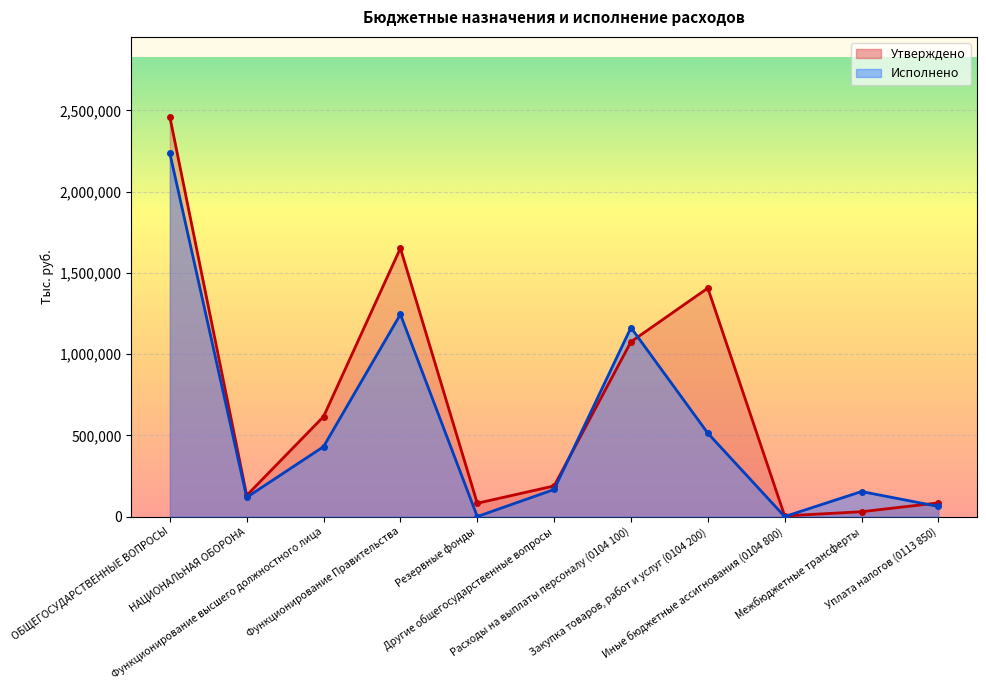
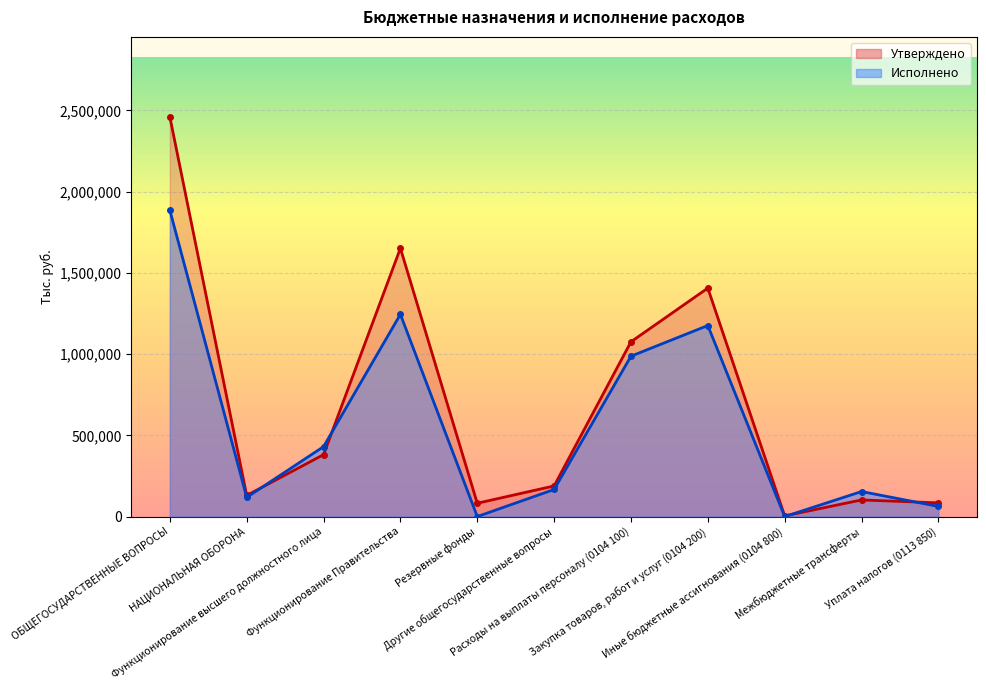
  {
    "Утверждено": {
      "ОБЩЕГОСУДАРСТВЕННЫЕ ВОПРОСЫ": "2,460,000",
-     "Функционирование высшего должностного лица": "620,000",
+     "Функционирование высшего должностного лица": "380,000",
      "Функционирование Правительства": "1,650,000",
      "Резервные фонды": "80,000",
      "Другие общегосударственные вопросы": "190,000",
      "Расходы на выплаты персоналу (0104 100)": "1,080,000",
      "Закупка товаров, работ и услуг (0104 200)": "1,410,000",
-     "Межбюджетные трансферты": "30,000",
+     "Межбюджетные трансферты": "100,000",
      "Уплата налогов (0113 850)": "80,000"
    },
    "Исполнено": {
-     "ОБЩЕГОСУДАРСТВЕННЫЕ ВОПРОСЫ": "2,240,000",
+     "ОБЩЕГОСУДАРСТВЕННЫЕ ВОПРОСЫ": "1,890,000",
      "Функционирование высшего должностного лица": "430,000",
      "Функционирование Правительства": "1,250,000",
      "Резервные фонды": "0",
      "Другие общегосударственные вопросы": "170,000",
-     "Расходы на выплаты персоналу (0104 100)": "1,160,000",
-     "Закупка товаров, работ и услуг (0104 200)": "510,000",
+     "Расходы на выплаты персоналу (0104 100)": "990,000",
+     "Закупка товаров, работ и услуг (0104 200)": "1,180,000",
      "Межбюджетные трансферты": "150,000",
      "Уплата налогов (0113 850)": "60,000"
    }
  }
